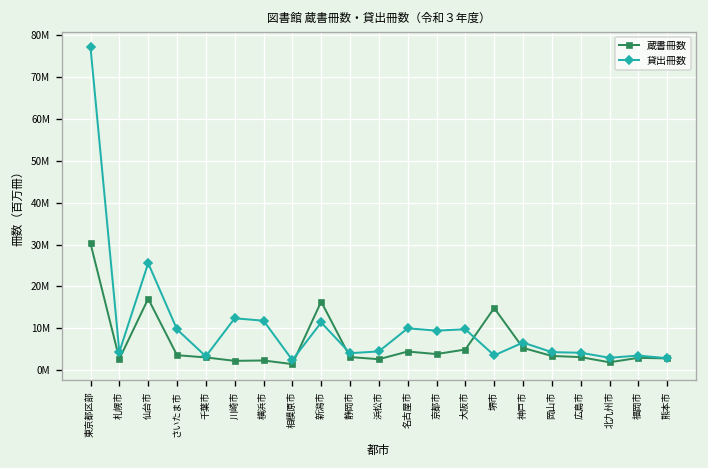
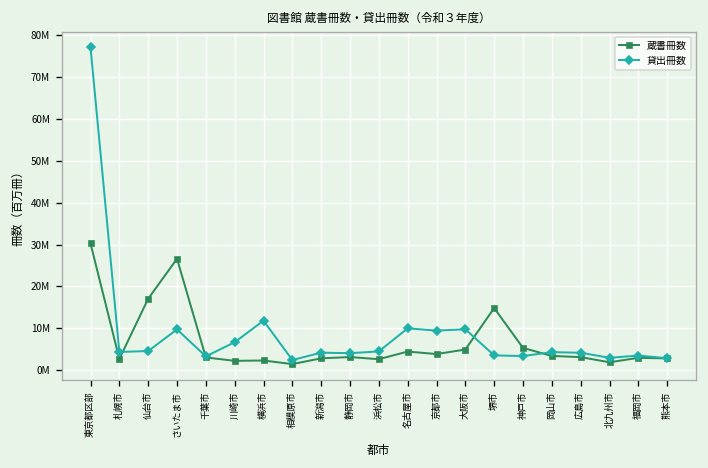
  {
    "蔵書冊数": {
      "東京都区部": 30000000,
      "札幌市": 3000000,
      "仙台市": 17000000,
-     "さいたま市": 4000000,
+     "さいたま市": 27000000,
      "川崎市": 2000000,
      "横浜市": 2000000,
      "相模原市": 1000000,
-     "新潟市": 16000000,
+     "新潟市": 3000000,
      "静岡市": 3000000,
      "浜松市": 3000000,
      "名古屋市": 4000000,
      "京都市": 4000000,
      "大阪市": 5000000,
      "堺市": 15000000,
      "神戸市": 5000000,
      "岡山市": 3000000,
      "広島市": 3000000,
      "北九州市": 2000000
    },
    "貸出冊数": {
      "東京都区部": 77000000,
      "札幌市": 4000000,
-     "仙台市": 26000000,
+     "仙台市": 5000000,
      "さいたま市": 10000000,
-     "川崎市": 12000000,
+     "川崎市": 7000000,
      "横浜市": 12000000,
      "相模原市": 2000000,
-     "新潟市": 11000000,
+     "新潟市": 4000000,
      "静岡市": 4000000,
      "浜松市": 4000000,
      "名古屋市": 10000000,
      "京都市": 9000000,
      "大阪市": 10000000,
      "堺市": 4000000,
-     "神戸市": 7000000,
+     "神戸市": 3000000,
      "岡山市": 4000000,
      "広島市": 4000000,
      "北九州市": 3000000
    }
  }
